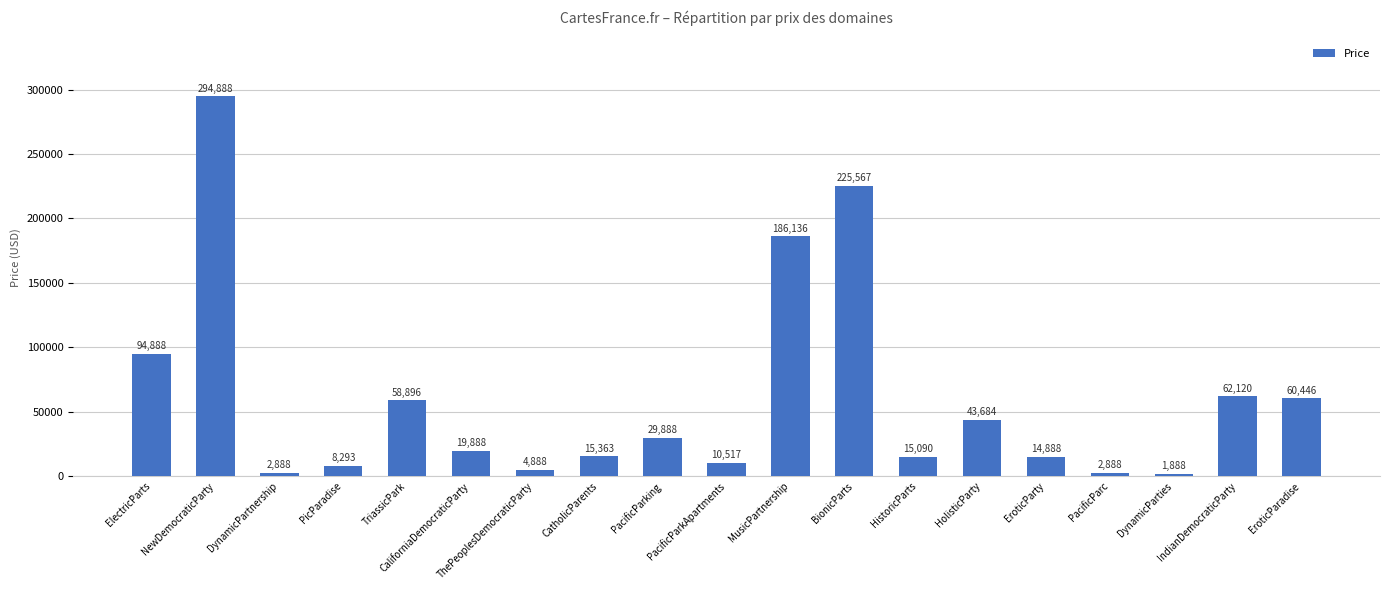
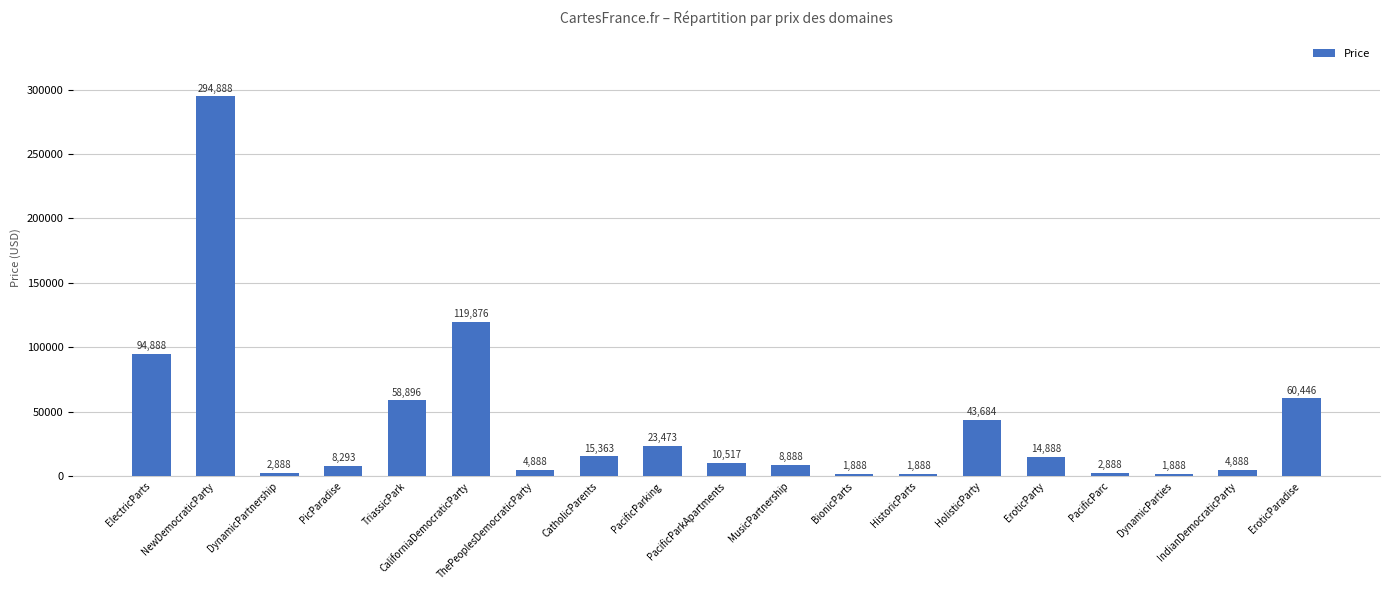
  {
    "ElectricParts": "94,888",
    "NewDemocraticParty": "294,888",
    "DynamicPartnership": "2,888",
    "PicParadise": "8,293",
    "TriassicPark": "58,896",
-   "CaliforniaDemocraticParty": "19,888",
+   "CaliforniaDemocraticParty": "119,876",
    "ThePeoplesDemocraticParty": "4,888",
    "CatholicParents": "15,363",
-   "PacificParking": "29,888",
+   "PacificParking": "23,473",
    "PacificParkApartments": "10,517",
-   "MusicPartnership": "186,136",
-   "BionicParts": "225,567",
-   "HistoricParts": "15,090",
+   "MusicPartnership": "8,888",
+   "BionicParts": "1,888",
+   "HistoricParts": "1,888",
    "HolisticParty": "43,684",
    "EroticParty": "14,888",
    "PacificParc": "2,888",
    "DynamicParties": "1,888",
-   "IndianDemocraticParty": "62,120",
+   "IndianDemocraticParty": "4,888",
    "EroticParadise": "60,446"
  }
